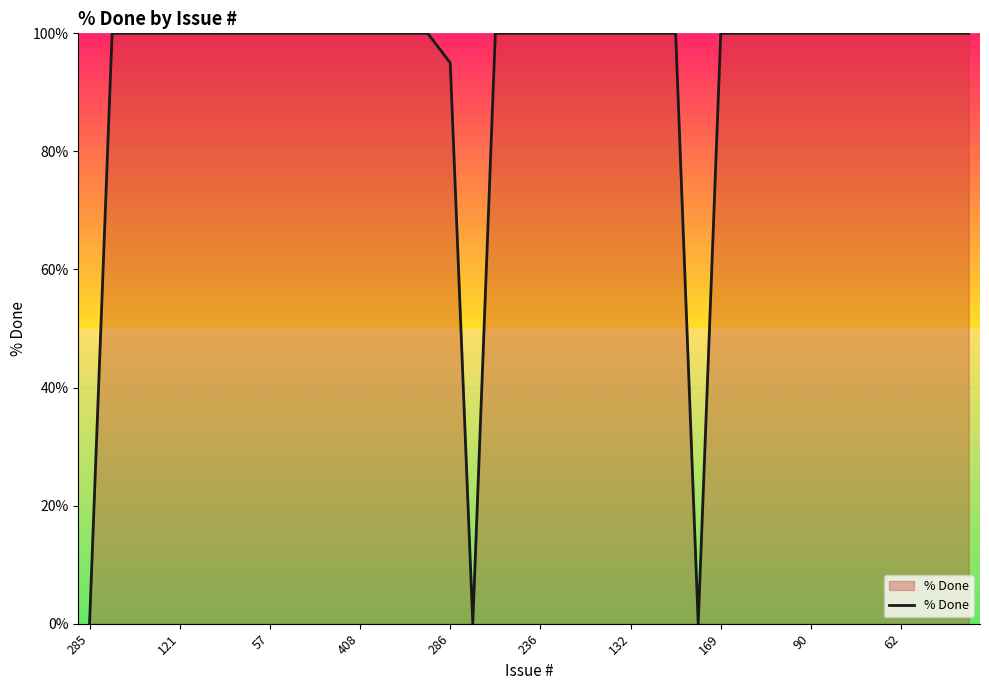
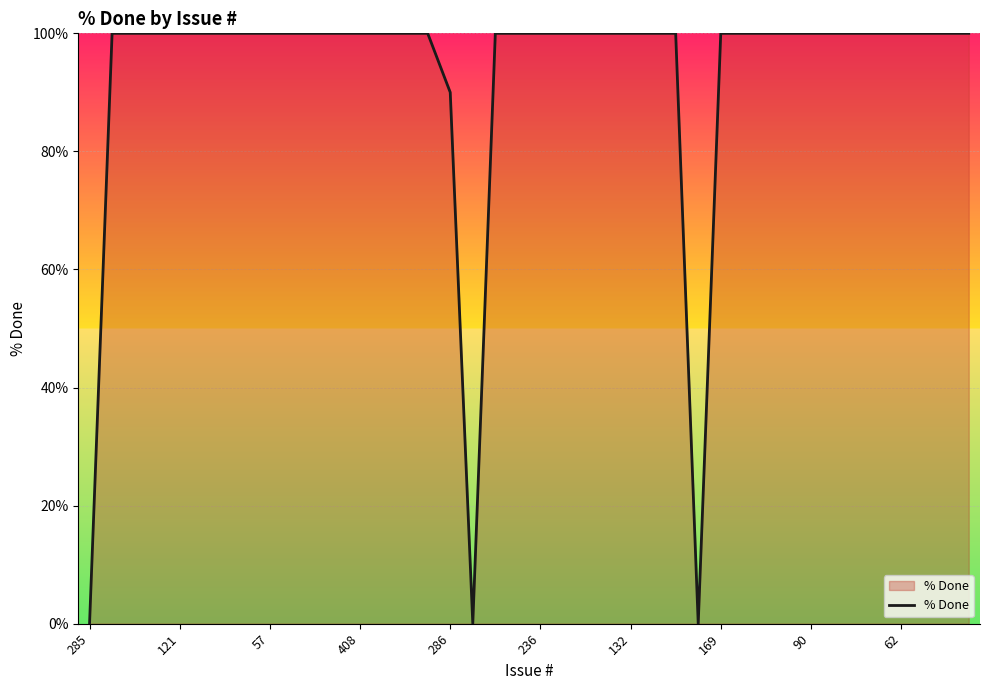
  {
    "285": "0%",
    "121": "100%",
    "57": "100%",
    "408": "100%",
-   "286": "95%",
+   "286": "90%",
    "236": "100%",
    "132": "100%",
    "169": "100%",
    "90": "100%",
    "62": "100%"
  }
